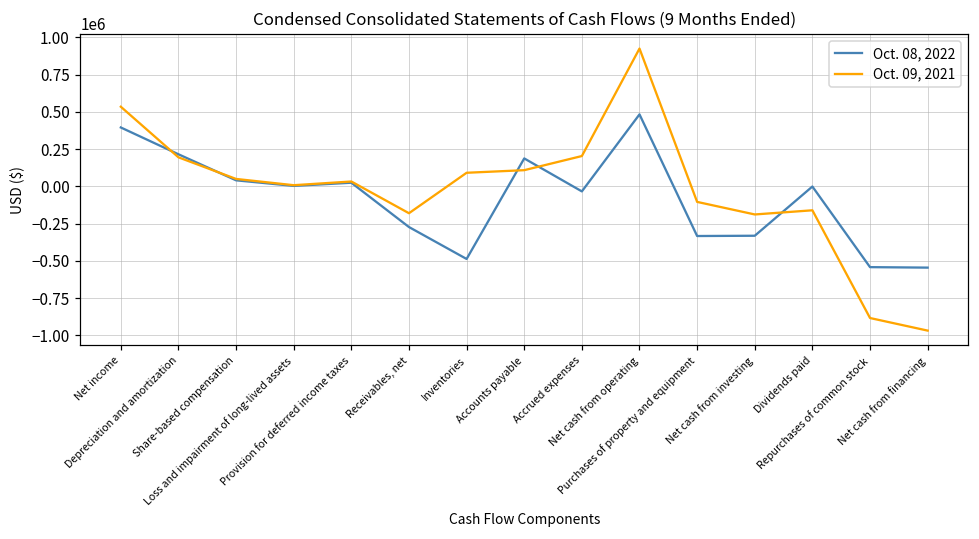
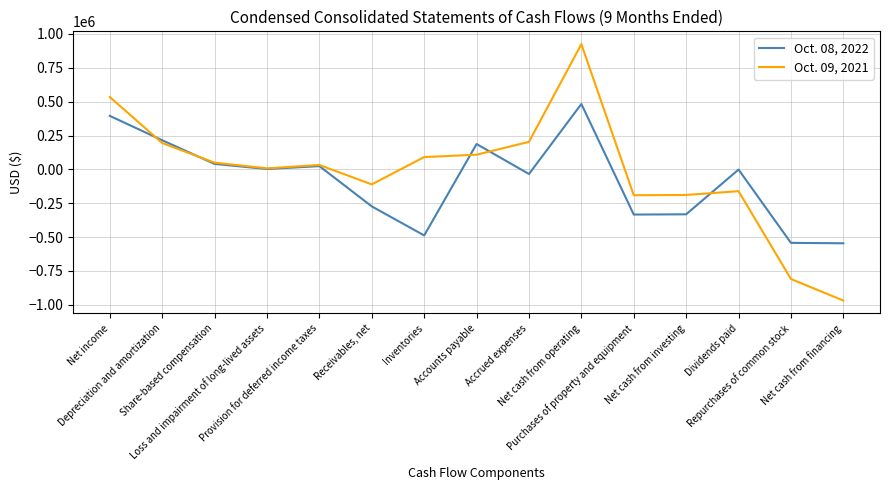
  {
    "Oct. 08, 2022": {
      "Net income": 400000,
      "Depreciation and amortization": 220000,
      "Receivables, net": -270000,
      "Inventories": -490000,
      "Accounts payable": 190000,
      "Accrued expenses": -30000,
      "Net cash from operating": 480000,
      "Purchases of property and equipment": -330000,
      "Net cash from investing": -330000,
      "Dividends paid": 0,
      "Repurchases of common stock": -540000,
      "Net cash from financing": -550000
    },
    "Oct. 09, 2021": {
      "Net income": 530000,
      "Depreciation and amortization": 190000,
-     "Receivables, net": -180000,
+     "Receivables, net": -110000,
      "Inventories": 90000,
      "Accounts payable": 110000,
      "Accrued expenses": 200000,
      "Net cash from operating": 920000,
-     "Purchases of property and equipment": -100000,
+     "Purchases of property and equipment": -190000,
      "Net cash from investing": -190000,
      "Dividends paid": -160000,
-     "Repurchases of common stock": -880000,
+     "Repurchases of common stock": -810000,
      "Net cash from financing": -970000
    }
  }
